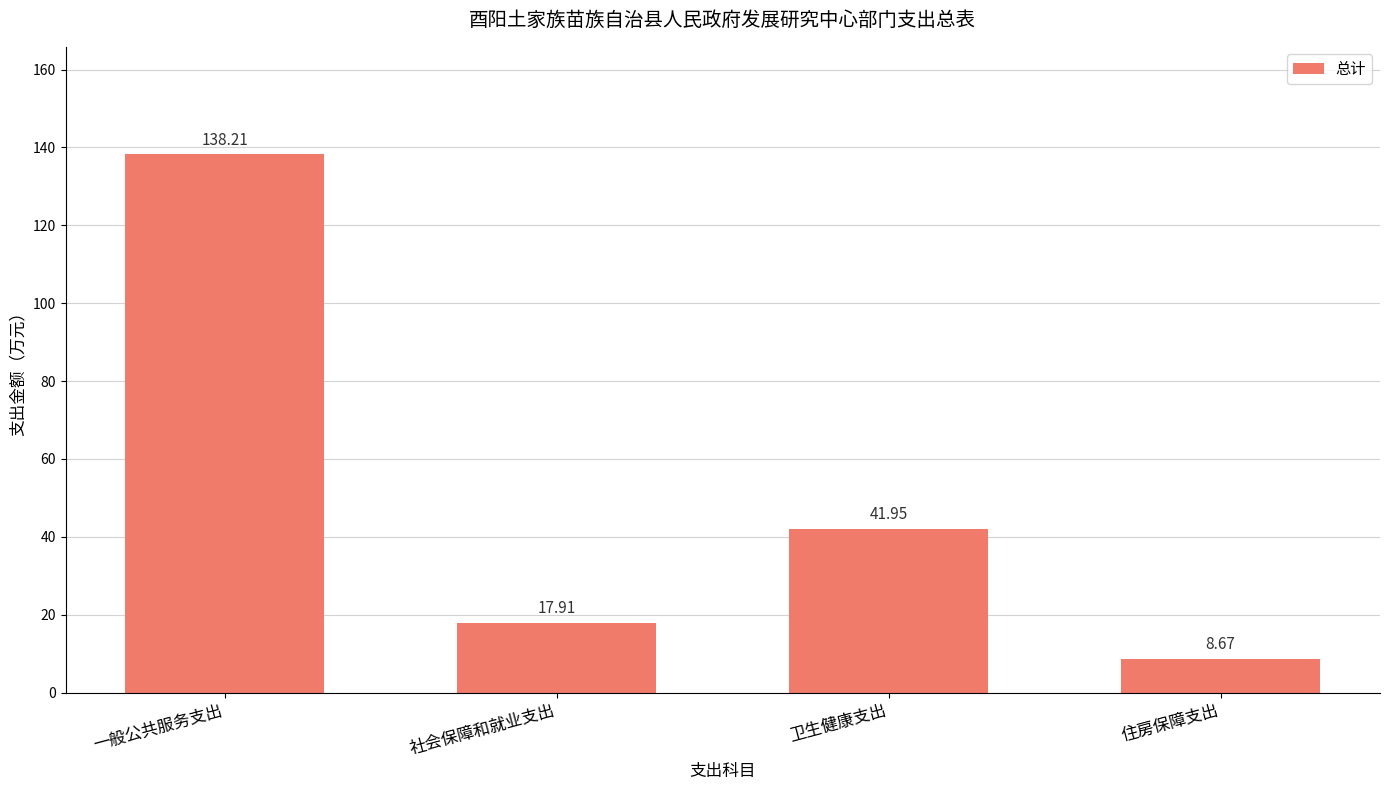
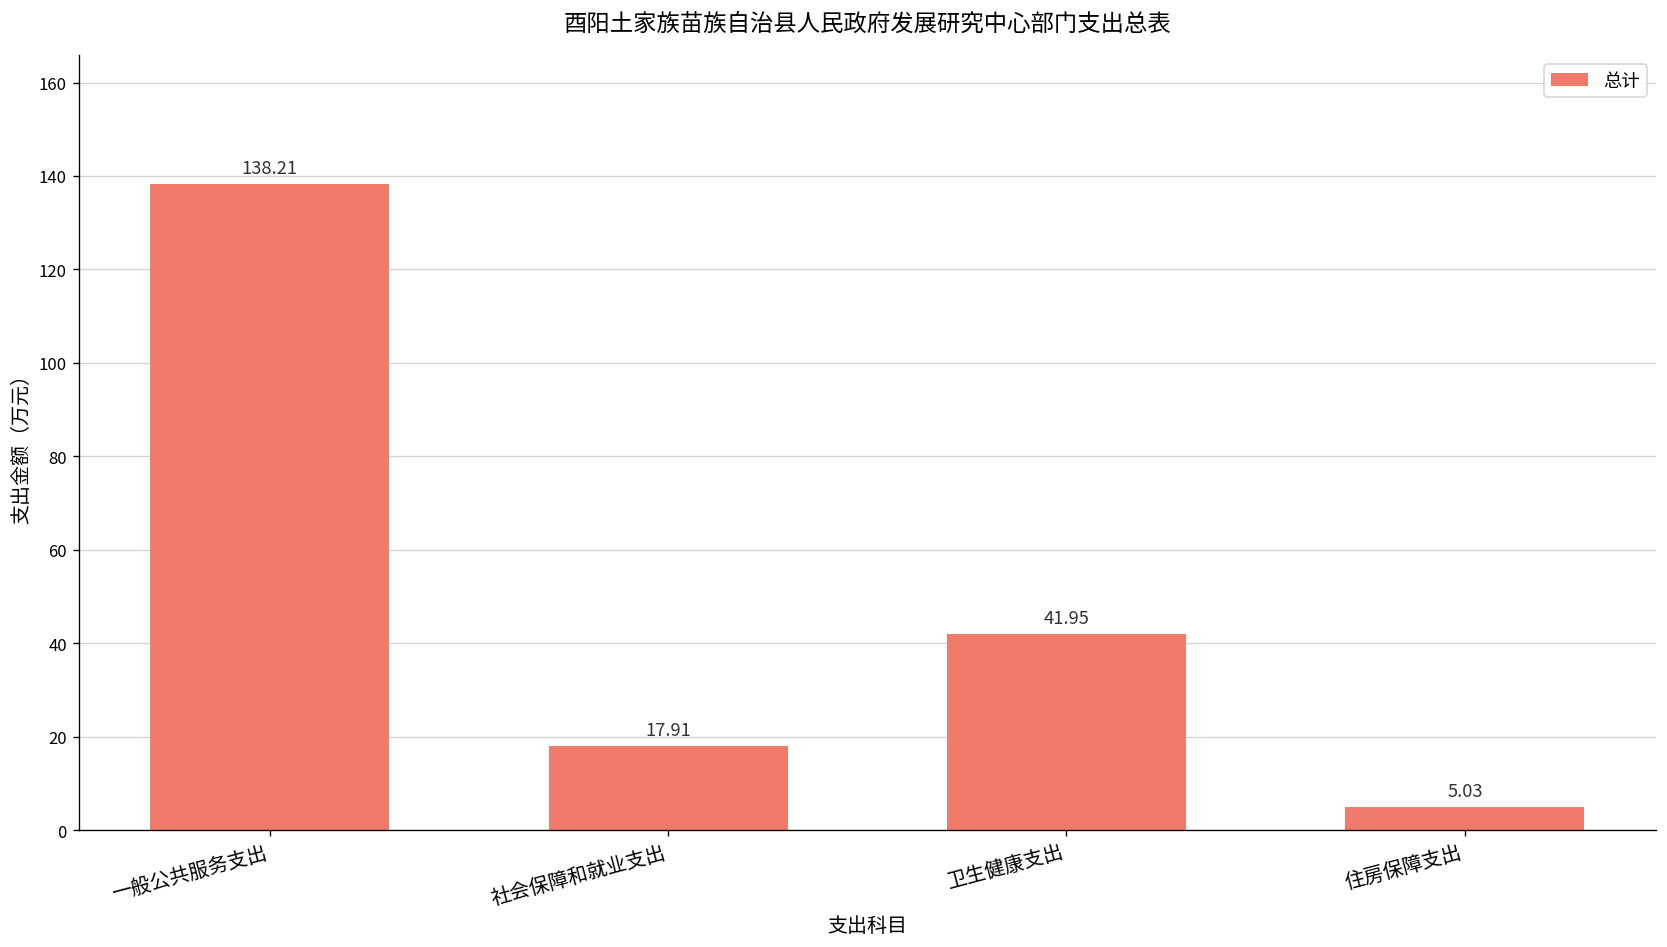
  {
    "一般公共服务支出": 138.21,
    "社会保障和就业支出": 17.91,
    "卫生健康支出": 41.95,
-   "住房保障支出": 8.67
+   "住房保障支出": 5.03
  }
